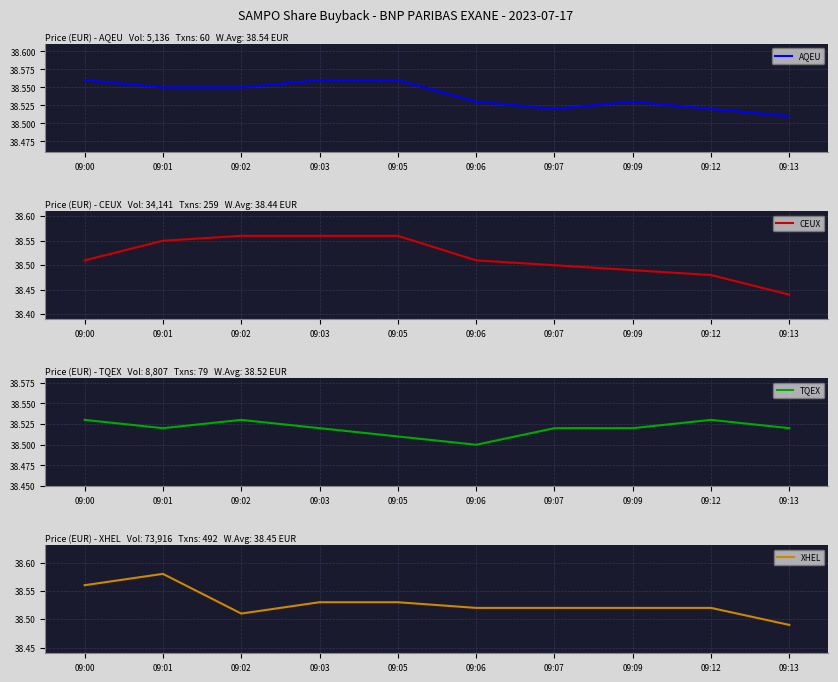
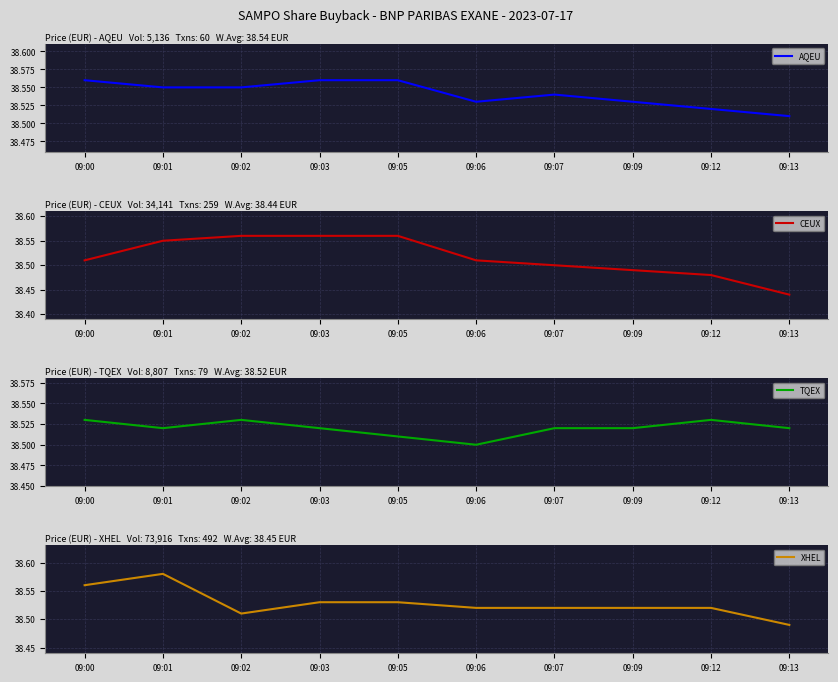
  {
    "Price (EUR) - AQEU Vol: 5,136 Txns: 60 W.Avg: 38.54 EUR": {
      "09:00": 38.56,
      "09:01": 38.55,
      "09:02": 38.55,
      "09:03": 38.56,
      "09:05": 38.56,
      "09:06": 38.53,
-     "09:07": 38.52,
+     "09:07": 38.54,
      "09:09": 38.53,
      "09:12": 38.52,
      "09:13": 38.51
    },
    "Price (EUR) - CEUX Vol: 34,141 Txns: 259 W.Avg: 38.44 EUR": {
      "09:00": 38.51,
      "09:01": 38.55,
      "09:02": 38.56,
      "09:03": 38.56,
      "09:05": 38.56,
      "09:06": 38.51,
      "09:07": 38.50,
      "09:09": 38.49,
      "09:12": 38.48,
      "09:13": 38.44
    },
    "Price (EUR) - TQEX Vol: 8,807 Txns: 79 W.Avg: 38.52 EUR": {
      "09:00": 38.53,
      "09:01": 38.52,
      "09:02": 38.53,
      "09:03": 38.52,
      "09:05": 38.51,
      "09:06": 38.50,
      "09:07": 38.52,
      "09:09": 38.52,
      "09:12": 38.53,
      "09:13": 38.52
    },
    "Price (EUR) - XHEL Vol: 73,916 Txns: 492 W.Avg: 38.45 EUR": {
      "09:00": 38.56,
      "09:01": 38.58,
      "09:02": 38.51,
      "09:03": 38.53,
      "09:05": 38.53,
      "09:06": 38.52,
      "09:07": 38.52,
      "09:09": 38.52,
      "09:12": 38.52,
      "09:13": 38.49
    }
  }
